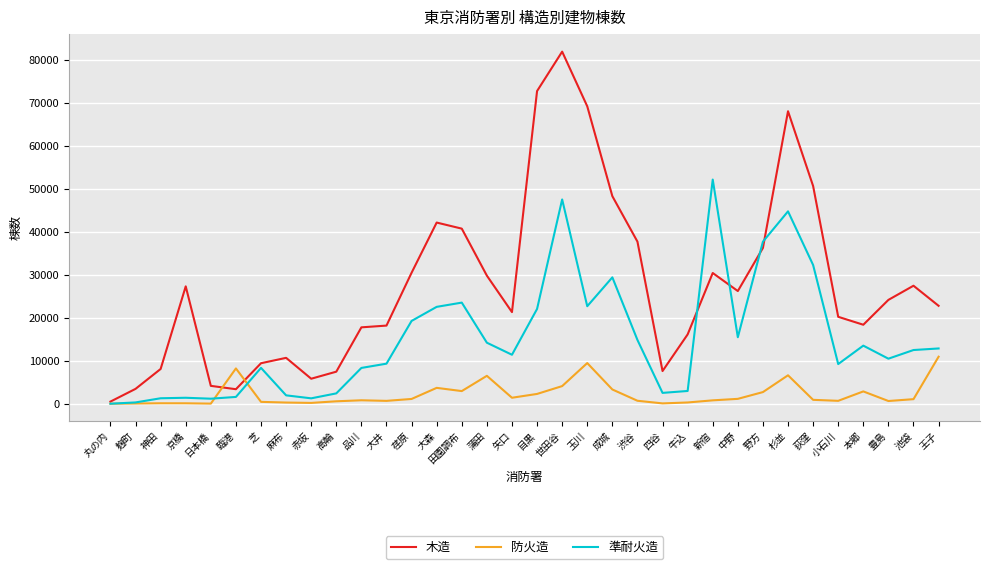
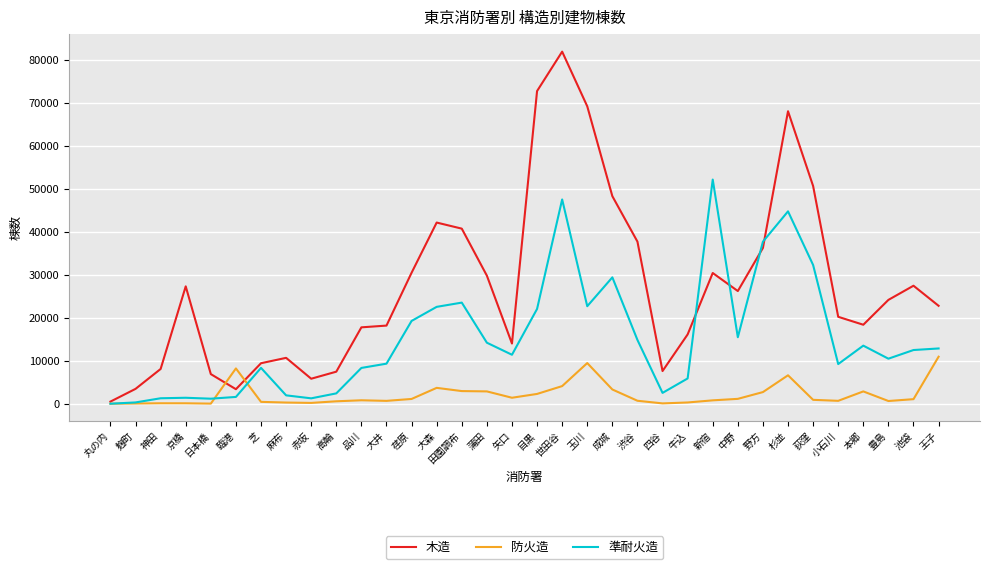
  {
    "木造": {
      "麹町": 3000,
      "神田": 8000,
      "京橋": 27000,
-     "日本橋": 4000,
+     "日本橋": 7000,
      "臨港": 3000,
      "芝": 9000,
      "麻布": 11000,
      "赤坂": 6000,
      "高輪": 7000,
      "品川": 18000,
      "大井": 18000,
      "荏原": 30000,
      "大森": 42000,
      "田園調布": 41000,
      "蒲田": 30000,
-     "矢口": 21000,
+     "矢口": 14000,
      "目黒": 73000,
      "世田谷": 82000,
      "玉川": 69000,
      "成城": 48000,
      "渋谷": 38000,
      "四谷": 8000,
      "牛込": 16000,
      "新宿": 30000,
      "中野": 26000,
      "野方": 36000,
      "杉並": 68000,
      "荻窪": 51000,
      "小石川": 20000,
      "本郷": 18000,
      "豊島": 24000,
      "池袋": 27000,
      "王子": 23000
    },
    "防火造": {
      "神田": 0,
      "京橋": 0,
      "日本橋": 0,
      "臨港": 8000,
      "芝": 0,
      "麻布": 0,
      "赤坂": 0,
      "高輪": 1000,
      "品川": 1000,
      "大井": 1000,
      "荏原": 1000,
      "大森": 4000,
      "田園調布": 3000,
-     "蒲田": 7000,
+     "蒲田": 3000,
      "矢口": 1000,
      "目黒": 2000,
      "世田谷": 4000,
      "玉川": 9000,
      "成城": 3000,
      "渋谷": 1000,
      "四谷": 0,
      "牛込": 0,
      "新宿": 1000,
      "中野": 1000,
      "野方": 3000,
      "杉並": 7000,
      "荻窪": 1000,
      "小石川": 1000,
      "本郷": 3000,
      "豊島": 1000,
      "池袋": 1000,
      "王子": 11000
    },
    "準耐火造": {
      "神田": 1000,
      "京橋": 1000,
      "日本橋": 1000,
      "臨港": 2000,
      "芝": 8000,
      "麻布": 2000,
      "赤坂": 1000,
      "高輪": 2000,
      "品川": 8000,
      "大井": 9000,
      "荏原": 19000,
      "大森": 23000,
      "田園調布": 24000,
      "蒲田": 14000,
      "矢口": 11000,
      "目黒": 22000,
      "世田谷": 48000,
      "玉川": 23000,
      "成城": 29000,
      "渋谷": 15000,
      "四谷": 3000,
-     "牛込": 3000,
+     "牛込": 6000,
      "新宿": 52000,
      "中野": 15000,
      "野方": 38000,
      "杉並": 45000,
      "荻窪": 32000,
      "小石川": 9000,
      "本郷": 14000,
      "豊島": 11000,
      "池袋": 13000,
      "王子": 13000
    }
  }
